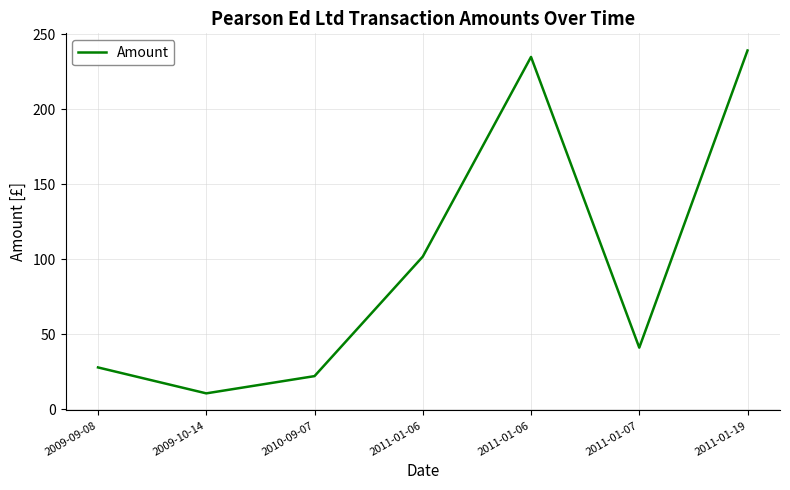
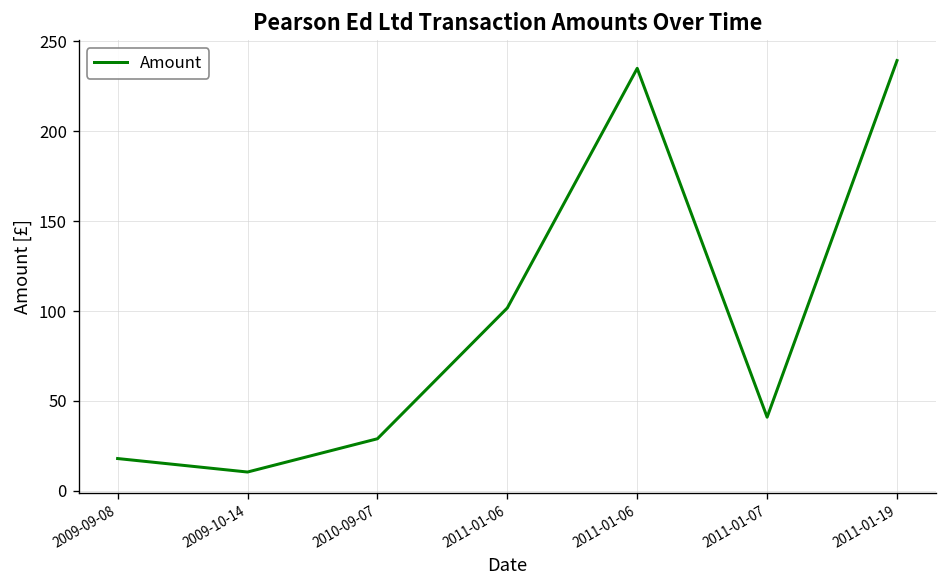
  {
-   "2009-09-08": 28,
+   "2009-09-08": 18,
    "2009-10-14": 11,
-   "2010-09-07": 22,
+   "2010-09-07": 29,
    "2011-01-07": 41,
    "2011-01-19": 239
  }
